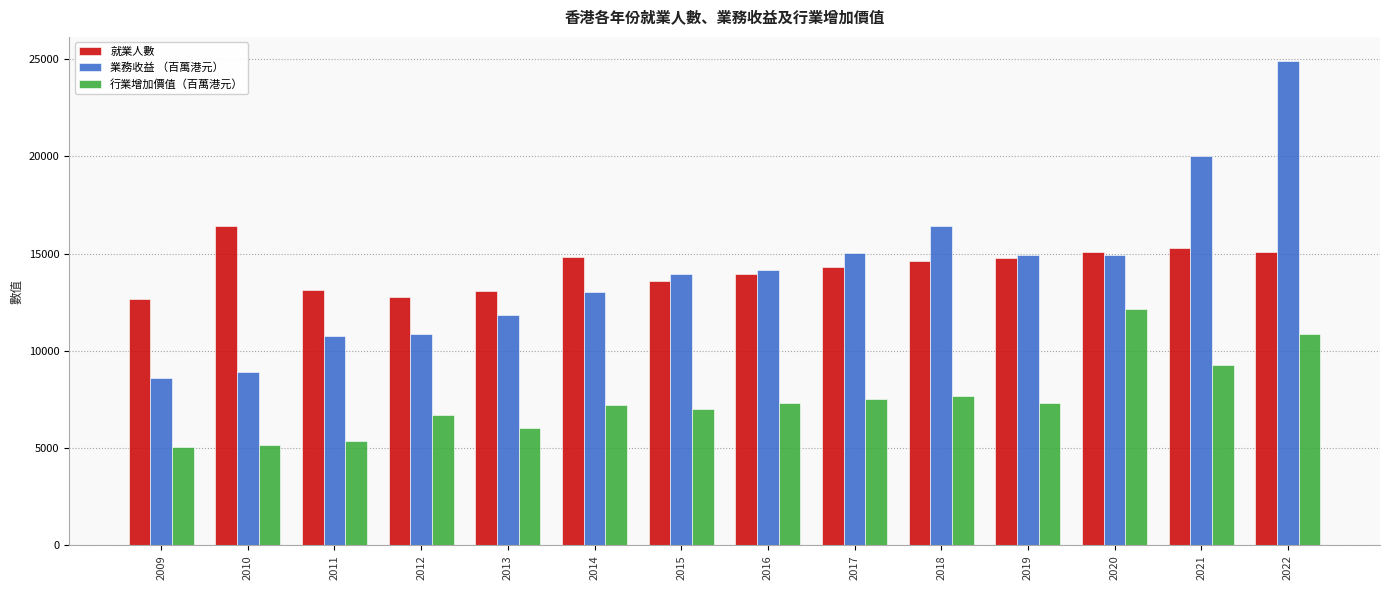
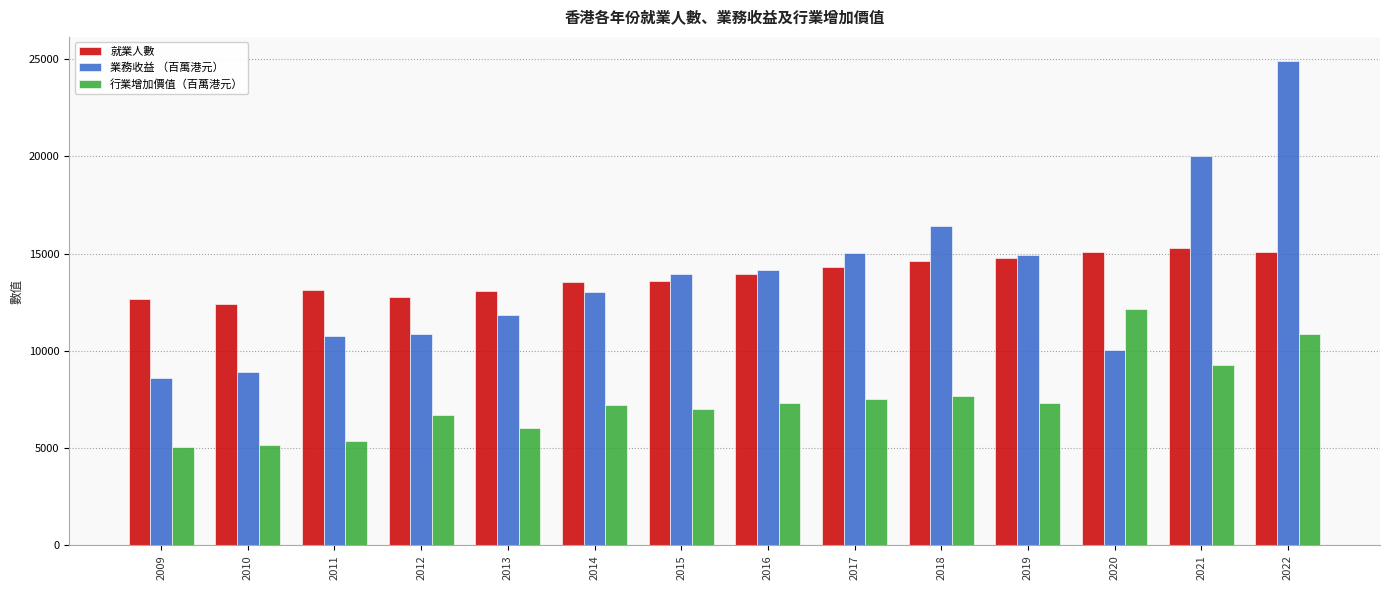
  {
    "就業人數": {
      "2009": 12700,
-     "2010": 16400,
+     "2010": 12400,
      "2011": 13100,
      "2012": 12800,
      "2013": 13100,
-     "2014": 14800,
+     "2014": 13500,
      "2015": 13600,
      "2016": 14000,
      "2017": 14300,
      "2018": 14600,
      "2019": 14800,
      "2020": 15100,
      "2021": 15300,
      "2022": 15100
    },
    "業務收益 （百萬港元）": {
      "2009": 8600,
      "2010": 8900,
      "2011": 10800,
      "2012": 10900,
      "2013": 11800,
      "2014": 13000,
      "2015": 14000,
      "2016": 14100,
      "2017": 15000,
      "2018": 16400,
      "2019": 14900,
-     "2020": 14900,
+     "2020": 10000,
      "2021": 20000,
      "2022": 24900
    },
    "行業增加價值（百萬港元）": {
      "2009": 5100,
      "2010": 5200,
      "2011": 5400,
      "2012": 6700,
      "2013": 6000,
      "2014": 7200,
      "2015": 7000,
      "2016": 7300,
      "2017": 7500,
      "2018": 7700,
      "2019": 7300,
      "2020": 12100,
      "2021": 9300,
      "2022": 10900
    }
  }
